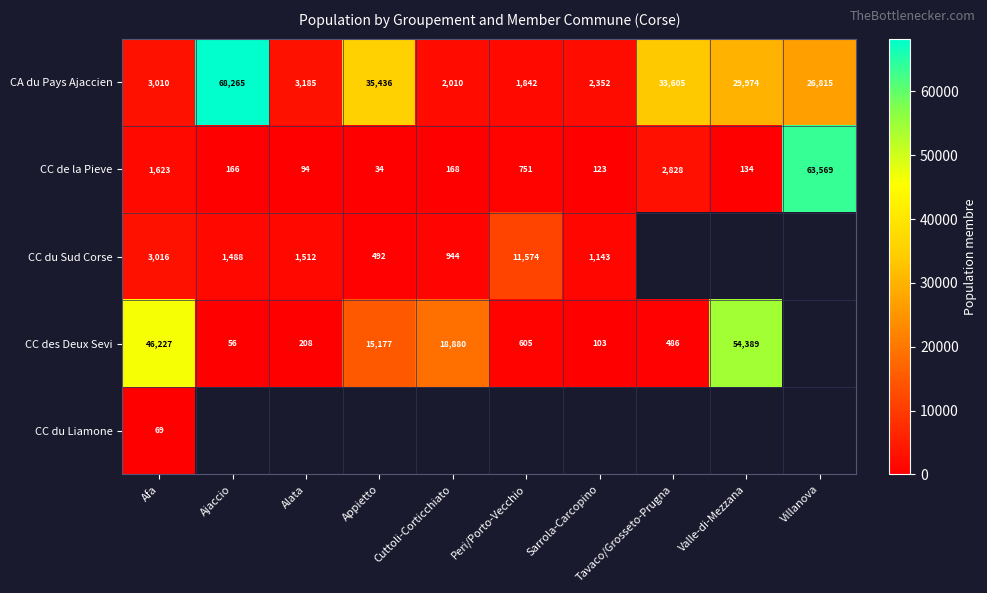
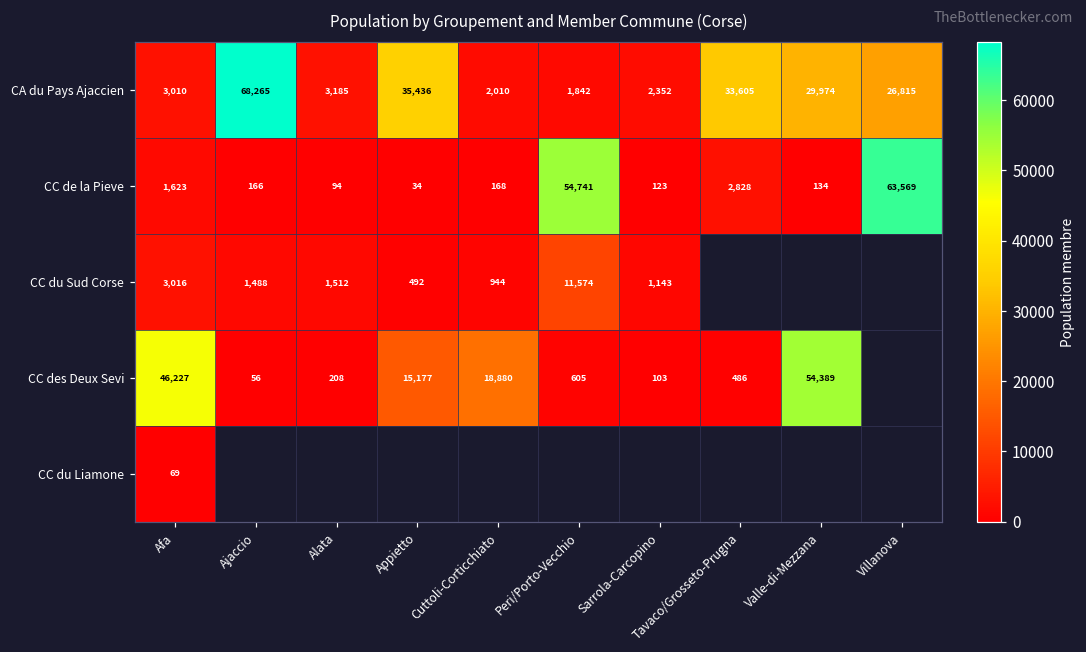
  {
    "CA du Pays Ajaccien": {
      "Afa": "3,010",
      "Ajaccio": "68,265",
      "Alata": "3,185",
      "Appietto": "35,436",
      "Cuttoli-Corticchiato": "2,010",
      "Peri/Porto-Vecchio": "1,842",
      "Sarrola-Carcopino": "2,352",
      "Tavaco/Grosseto-Prugna": "33,605",
      "Valle-di-Mezzana": "29,974",
      "Villanova": "26,815"
    },
    "CC de la Pieve": {
      "Afa": "1,623",
      "Ajaccio": "166",
      "Alata": "94",
      "Appietto": "34",
      "Cuttoli-Corticchiato": "168",
-     "Peri/Porto-Vecchio": "751",
+     "Peri/Porto-Vecchio": "54,741",
      "Sarrola-Carcopino": "123",
      "Tavaco/Grosseto-Prugna": "2,828",
      "Valle-di-Mezzana": "134",
      "Villanova": "63,569"
    },
    "CC du Sud Corse": {
      "Afa": "3,016",
      "Ajaccio": "1,488",
      "Alata": "1,512",
      "Appietto": "492",
      "Cuttoli-Corticchiato": "944",
      "Peri/Porto-Vecchio": "11,574",
      "Sarrola-Carcopino": "1,143"
    },
    "CC des Deux Sevi": {
      "Afa": "46,227",
      "Ajaccio": "56",
      "Alata": "208",
      "Appietto": "15,177",
      "Cuttoli-Corticchiato": "18,880",
      "Peri/Porto-Vecchio": "605",
      "Sarrola-Carcopino": "103",
      "Tavaco/Grosseto-Prugna": "486",
      "Valle-di-Mezzana": "54,389"
    },
    "CC du Liamone": {
      "Afa": "69"
    }
  }
